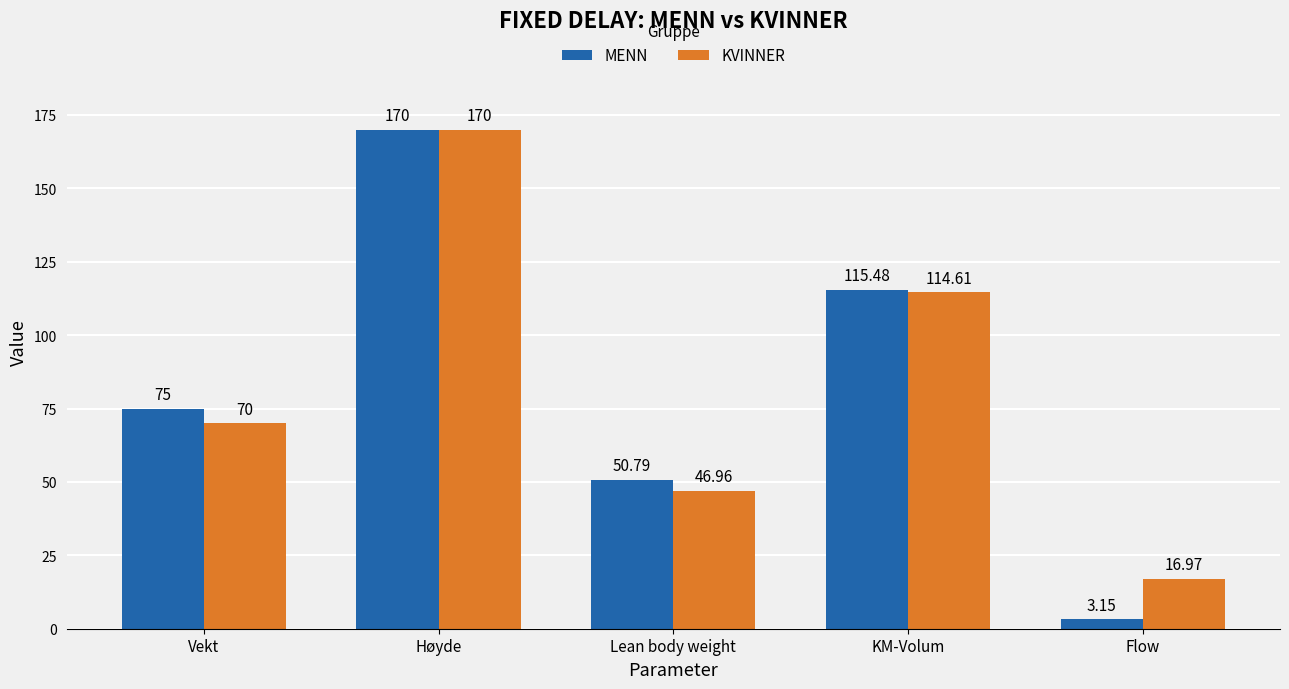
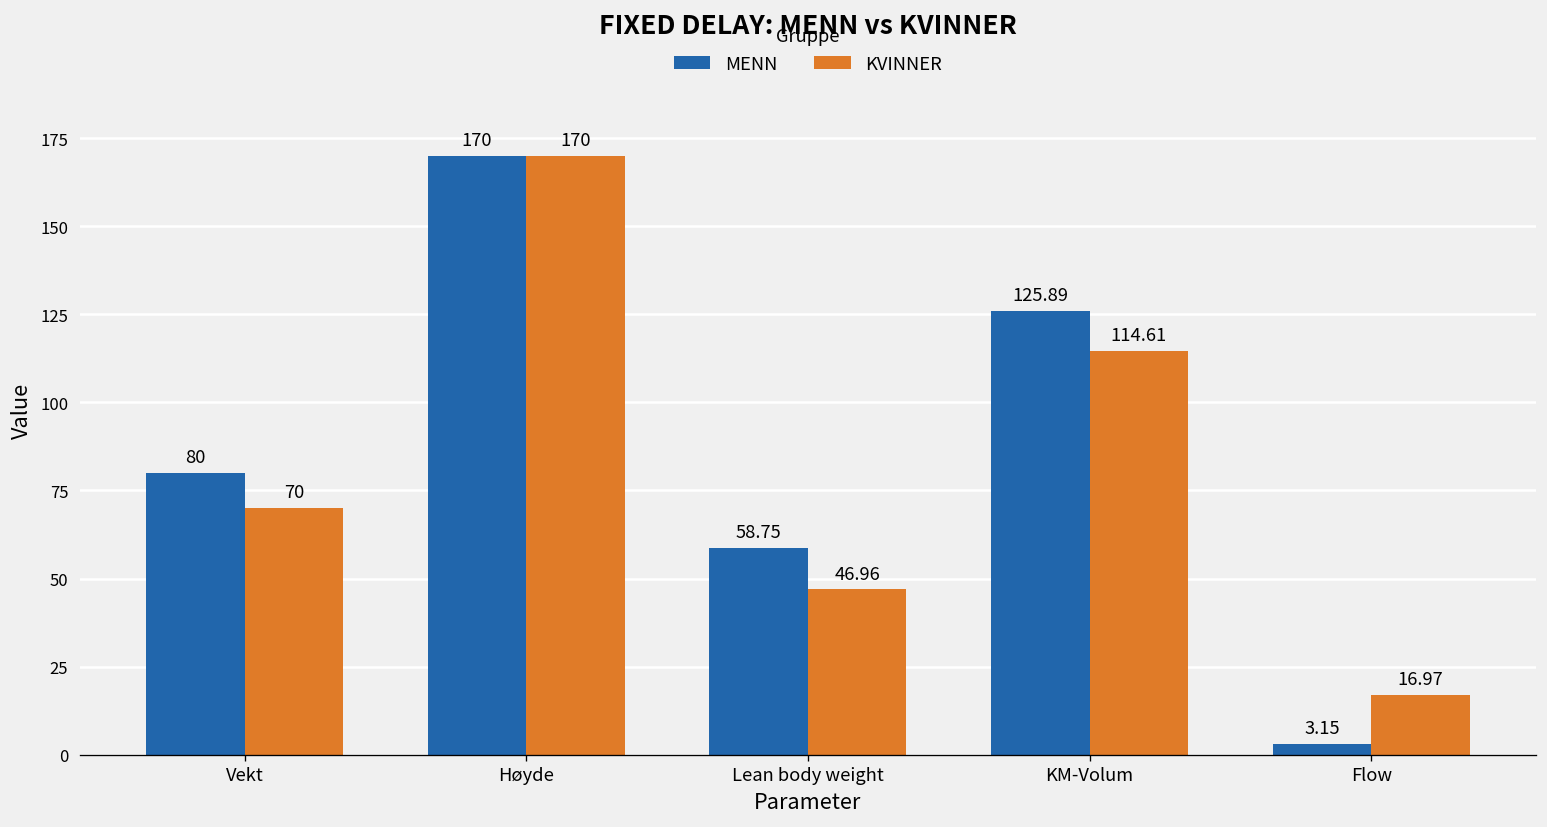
  {
    "MENN": {
-     "Vekt": 75,
+     "Vekt": 80,
      "Høyde": 170,
-     "Lean body weight": 50.79,
-     "KM-Volum": 115.48,
+     "Lean body weight": 58.75,
+     "KM-Volum": 125.89,
      "Flow": 3.15
    },
    "KVINNER": {
      "Vekt": 70,
      "Høyde": 170,
      "Lean body weight": 46.96,
      "KM-Volum": 114.61,
      "Flow": 16.97
    }
  }
